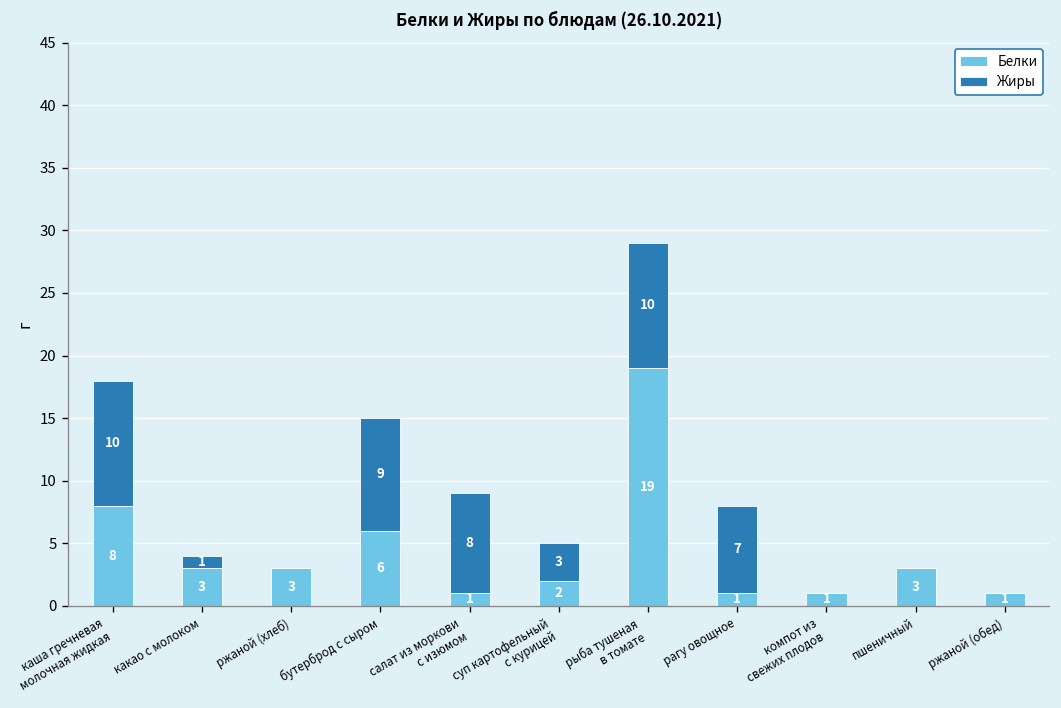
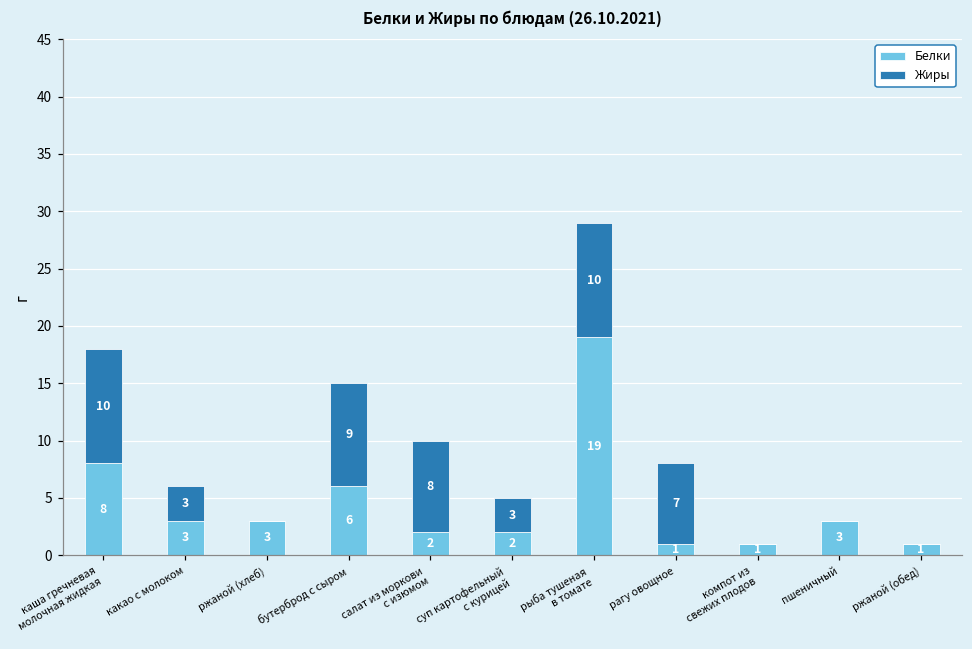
  {
    "Белки": {
      "каша гречневая молочная жидкая": 8,
      "какао с молоком": 3,
      "ржаной (хлеб)": 3,
      "бутерброд с сыром": 6,
-     "салат из моркови с изюмом": 1,
+     "салат из моркови с изюмом": 2,
      "суп картофельный с курицей": 2,
      "рыба тушеная в томате": 19,
      "рагу овощное": 1,
      "компот из свежих плодов": 1,
      "пшеничный": 3,
      "ржаной (обед)": 1
    },
    "Жиры": {
      "каша гречневая молочная жидкая": 10,
-     "какао с молоком": 1,
+     "какао с молоком": 3,
      "бутерброд с сыром": 9,
      "салат из моркови с изюмом": 8,
      "суп картофельный с курицей": 3,
      "рыба тушеная в томате": 10,
      "рагу овощное": 7
    }
  }
